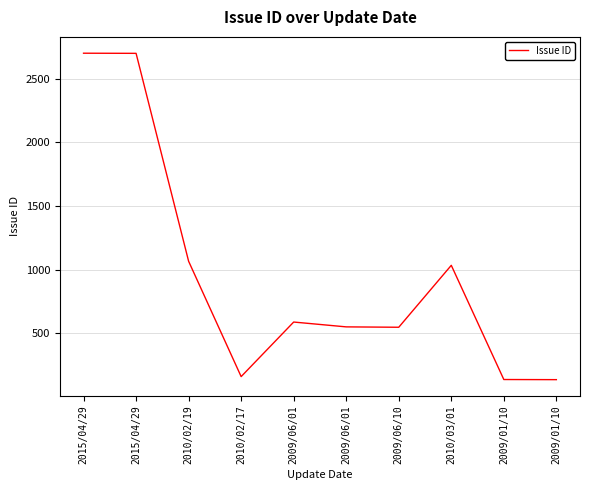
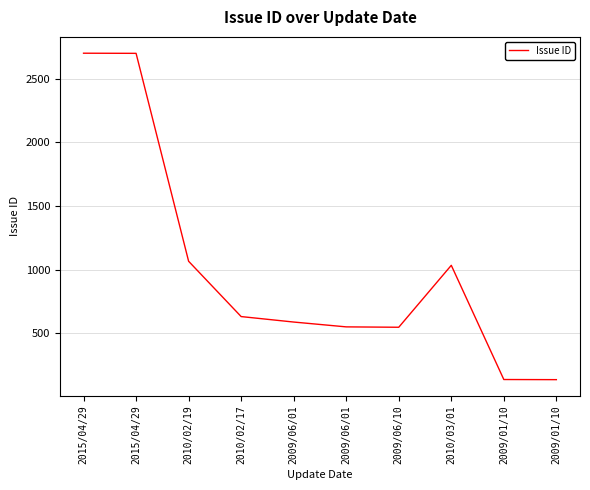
  {
    "2010/02/19": 1070,
-   "2010/02/17": 160,
+   "2010/02/17": 630,
    "2009/06/10": 550,
    "2010/03/01": 1030
  }
